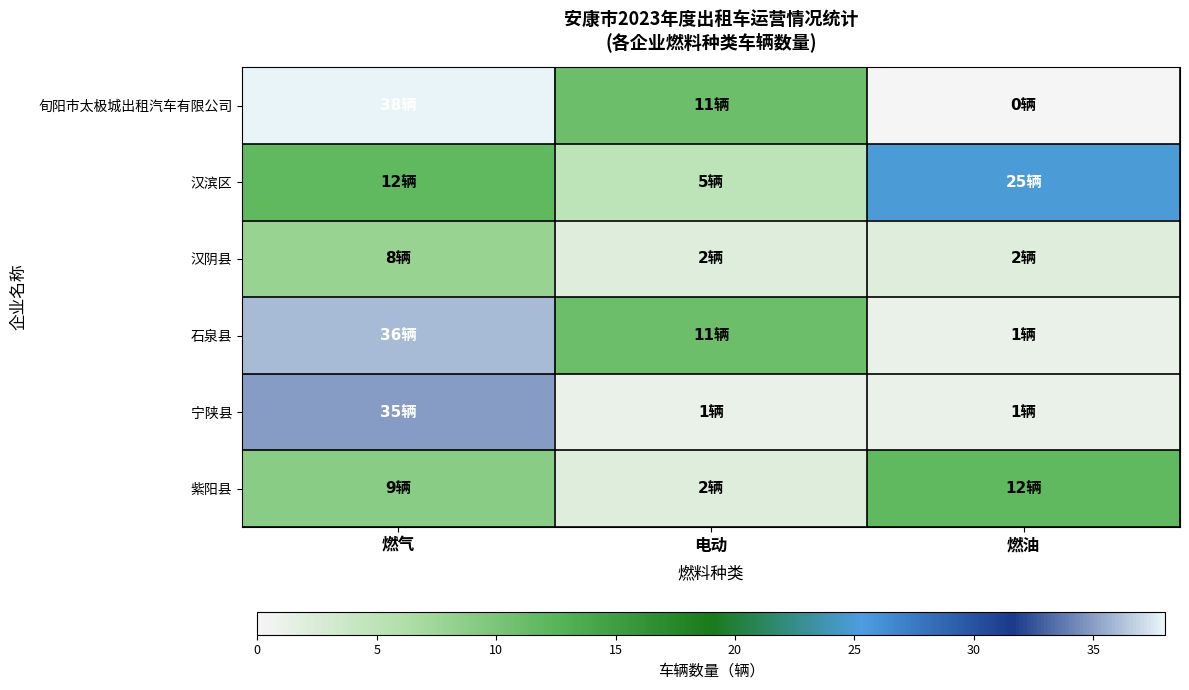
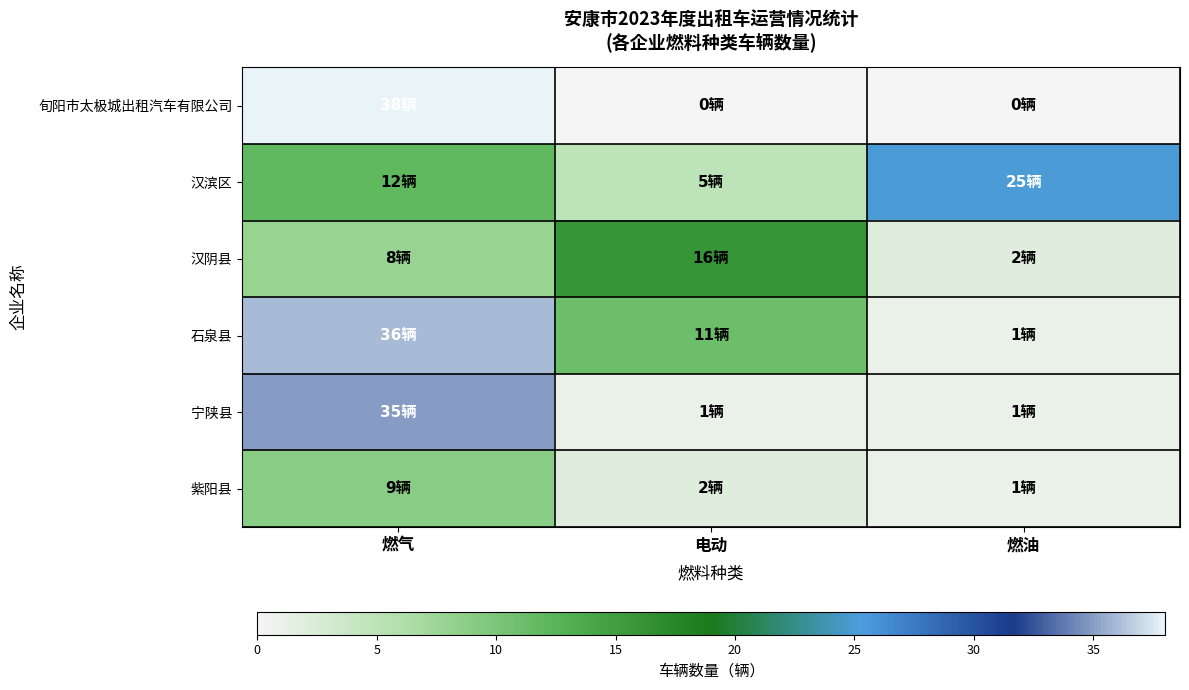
  {
    "旬阳市太极城出租汽车有限公司": {
-     "电动": "11辆",
+     "电动": "0辆",
      "燃油": "0辆"
    },
    "汉滨区": {
      "燃气": "12辆",
      "电动": "5辆",
      "燃油": "25辆"
    },
    "汉阴县": {
      "燃气": "8辆",
-     "电动": "2辆",
+     "电动": "16辆",
      "燃油": "2辆"
    },
    "石泉县": {
      "燃气": "36辆",
      "电动": "11辆",
      "燃油": "1辆"
    },
    "宁陕县": {
      "燃气": "35辆",
      "电动": "1辆",
      "燃油": "1辆"
    },
    "紫阳县": {
      "燃气": "9辆",
      "电动": "2辆",
-     "燃油": "12辆"
+     "燃油": "1辆"
    }
  }
